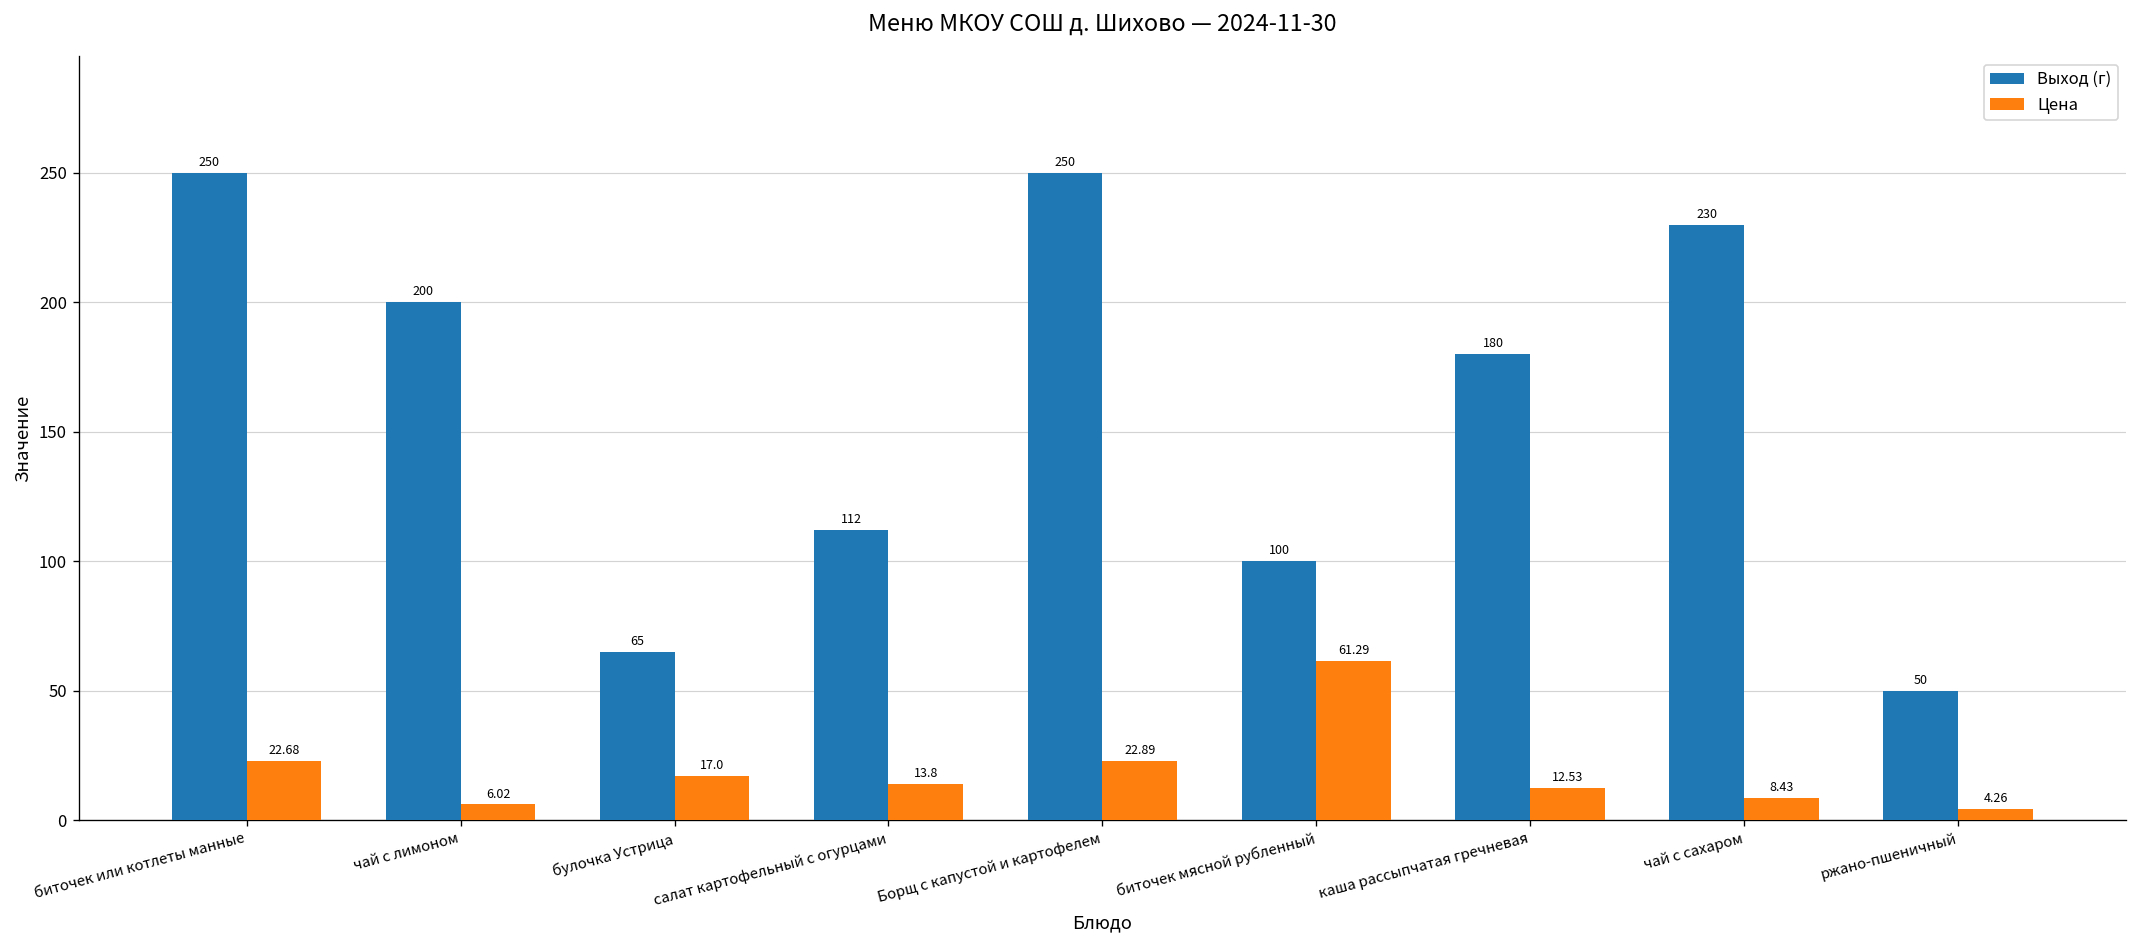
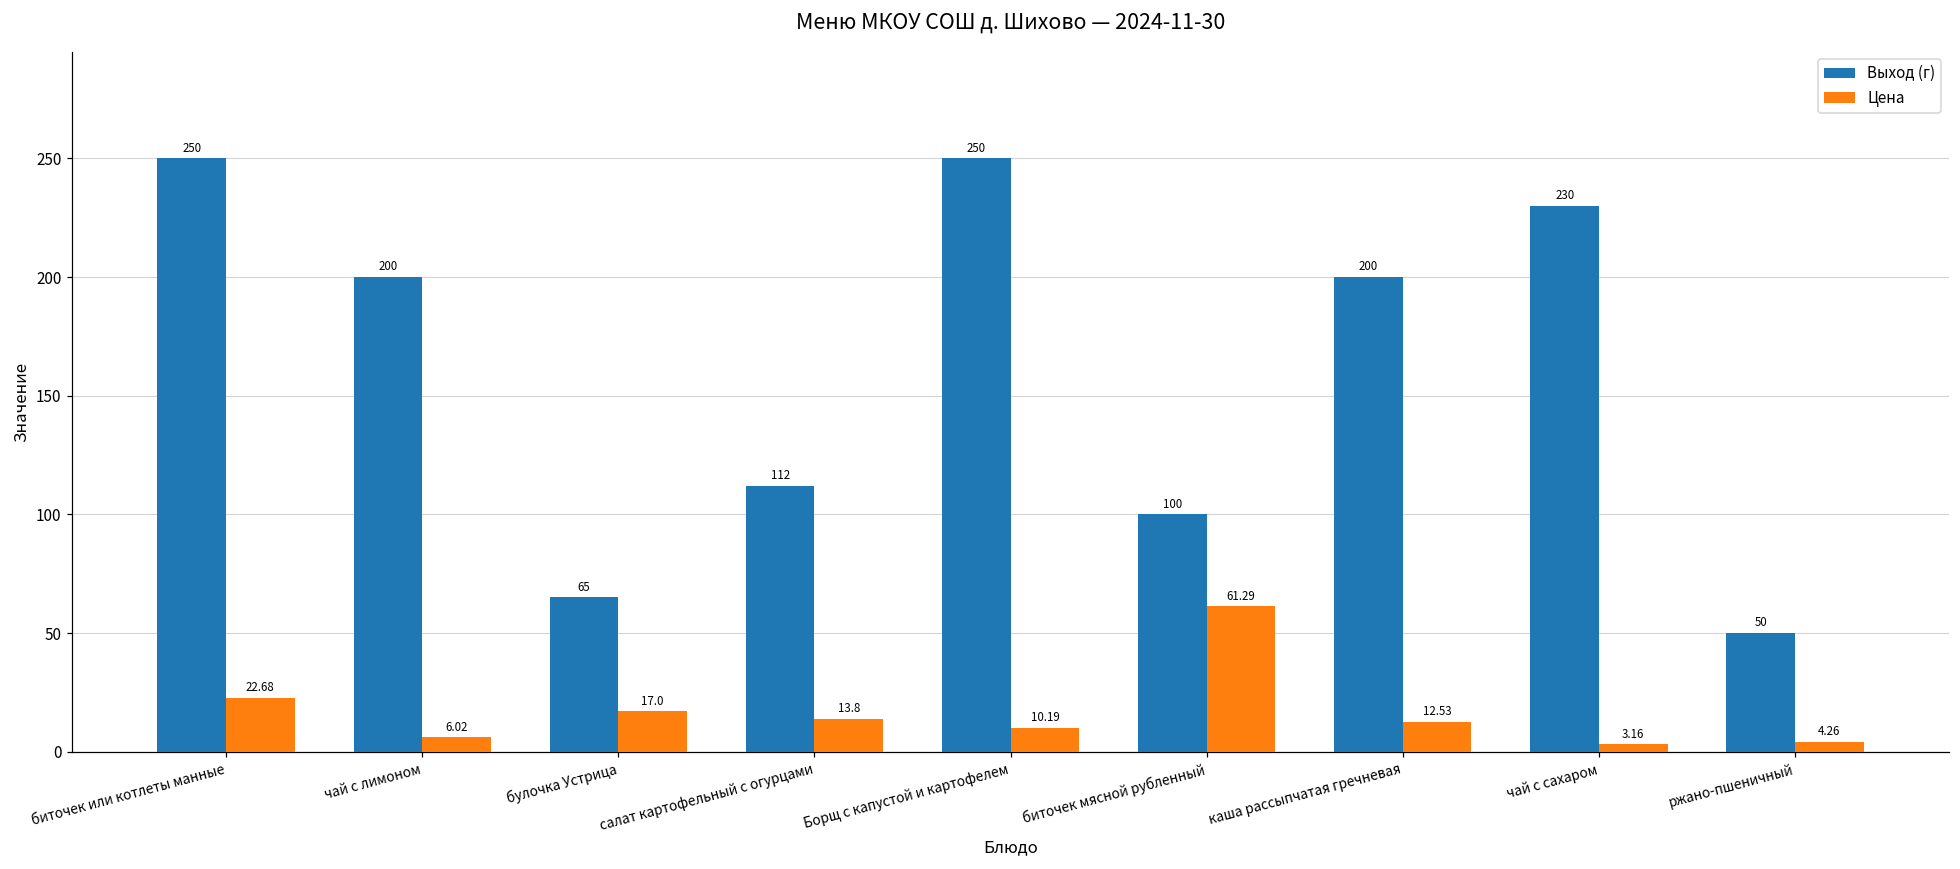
  {
    "Выход (г)": {
      "биточек или котлеты манные": 250,
      "чай с лимоном": 200,
      "булочка Устрица": 65,
      "салат картофельный с огурцами": 112,
      "Борщ с капустой и картофелем": 250,
      "биточек мясной рубленный": 100,
-     "каша рассыпчатая гречневая": 180,
+     "каша рассыпчатая гречневая": 200,
      "чай с сахаром": 230,
      "ржано-пшеничный": 50
    },
    "Цена": {
      "биточек или котлеты манные": 22.68,
      "чай с лимоном": 6.02,
      "булочка Устрица": 17.0,
      "салат картофельный с огурцами": 13.8,
-     "Борщ с капустой и картофелем": 22.89,
+     "Борщ с капустой и картофелем": 10.19,
      "биточек мясной рубленный": 61.29,
      "каша рассыпчатая гречневая": 12.53,
-     "чай с сахаром": 8.43,
+     "чай с сахаром": 3.16,
      "ржано-пшеничный": 4.26
    }
  }
